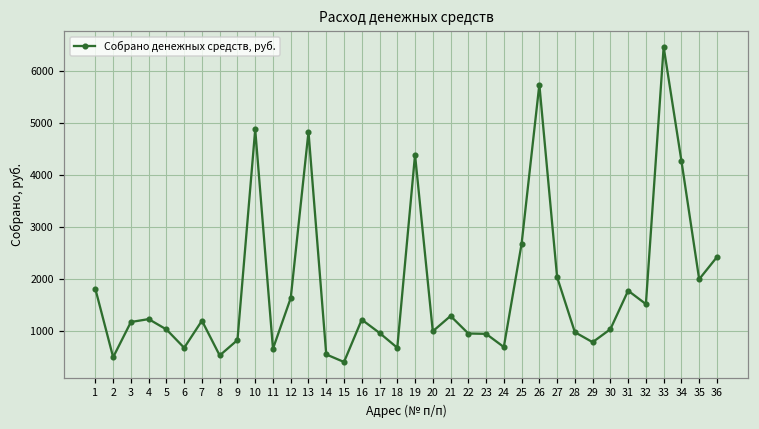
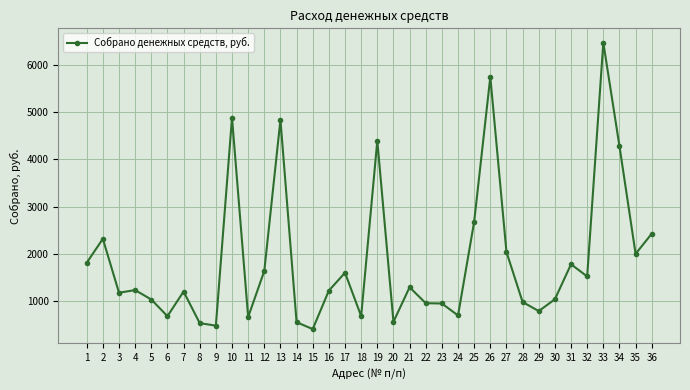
  {
    "1": 1800,
-   "2": 500,
+   "2": 2300,
    "3": 1200,
    "4": 1200,
    "5": 1000,
    "6": 700,
    "7": 1200,
    "8": 500,
-   "9": 800,
+   "9": 500,
    "10": 4900,
    "11": 700,
    "12": 1600,
    "13": 4800,
    "14": 600,
    "15": 400,
    "16": 1200,
-   "17": 1000,
+   "17": 1600,
    "18": 700,
    "19": 4400,
-   "20": 1000,
+   "20": 600,
    "21": 1300,
    "22": 1000,
    "23": 1000,
    "24": 700,
    "25": 2700,
    "26": 5700,
    "27": 2000,
    "28": 1000,
    "29": 800,
    "30": 1000,
    "31": 1800,
    "32": 1500,
    "33": 6500,
    "34": 4300,
    "35": 2000,
    "36": 2400
  }
